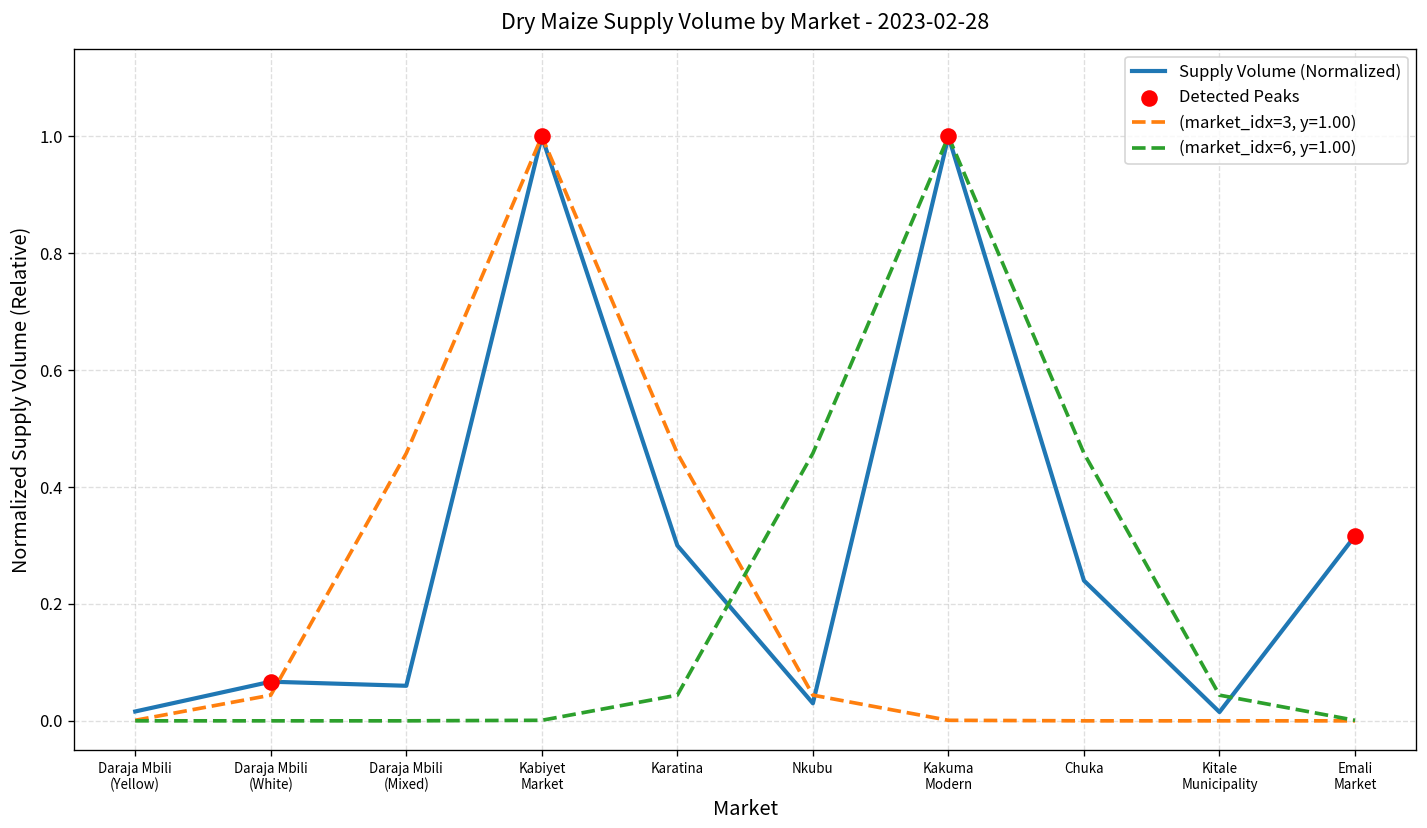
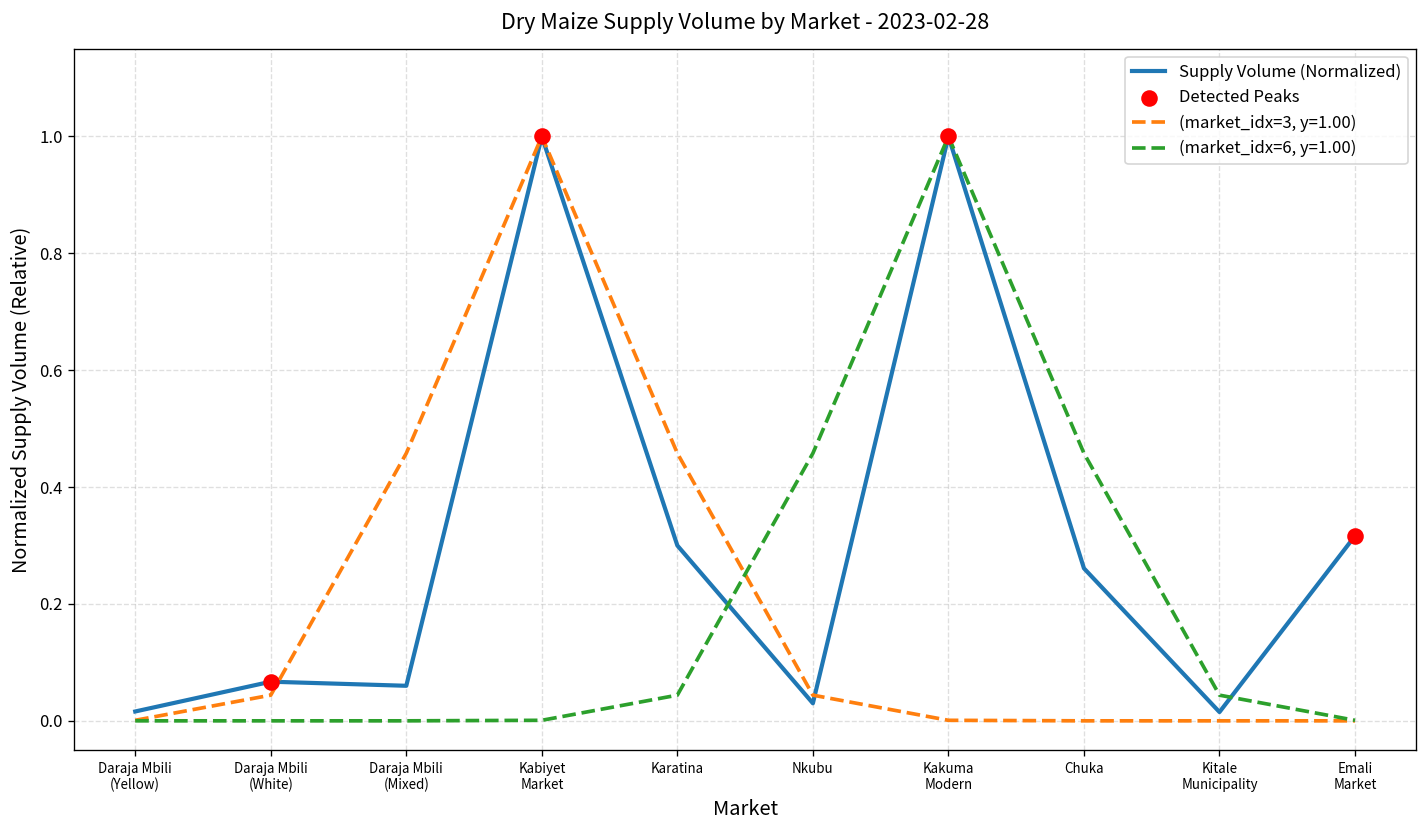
  {
    "Supply Volume (Normalized)": {
      "Daraja Mbili (Yellow)": 0.02,
      "Daraja Mbili (Mixed)": 0.06,
      "Karatina": 0.30,
      "Nkubu": 0.03,
-     "Chuka": 0.24,
+     "Chuka": 0.26,
      "Kitale Municipality": 0.02
    },
    "(market_idx=3, y=1.00)": {
      "Daraja Mbili (White)": 0.04,
      "Daraja Mbili (Mixed)": 0.46,
      "Karatina": 0.46,
      "Nkubu": 0.04,
      "Kakuma Modern": 0.00,
      "Chuka": 0.00,
      "Kitale Municipality": 0.00
    },
    "(market_idx=6, y=1.00)": {
      "Daraja Mbili (White)": 0.00,
      "Daraja Mbili (Mixed)": 0.00,
      "Kabiyet Market": 0.00,
      "Karatina": 0.04,
      "Nkubu": 0.46,
      "Chuka": 0.46,
      "Kitale Municipality": 0.04
    }
  }
